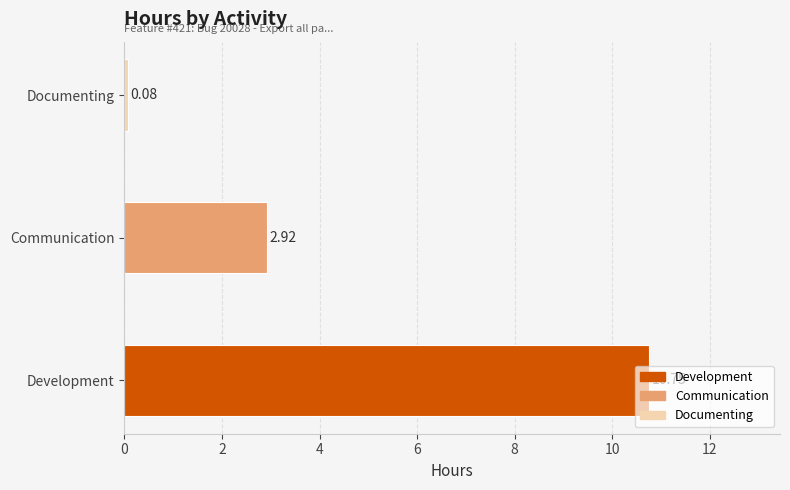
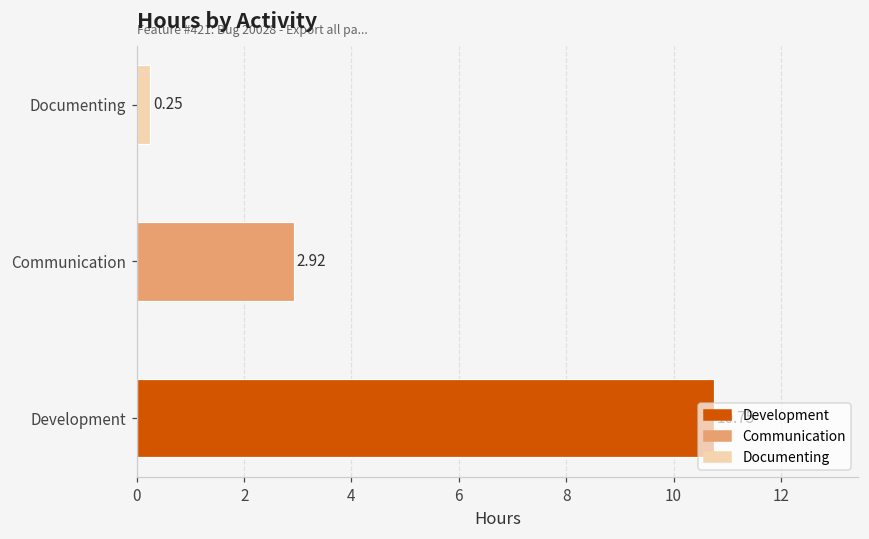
  {
-   "Documenting": 0.08,
+   "Documenting": 0.25,
    "Communication": 2.92
  }
